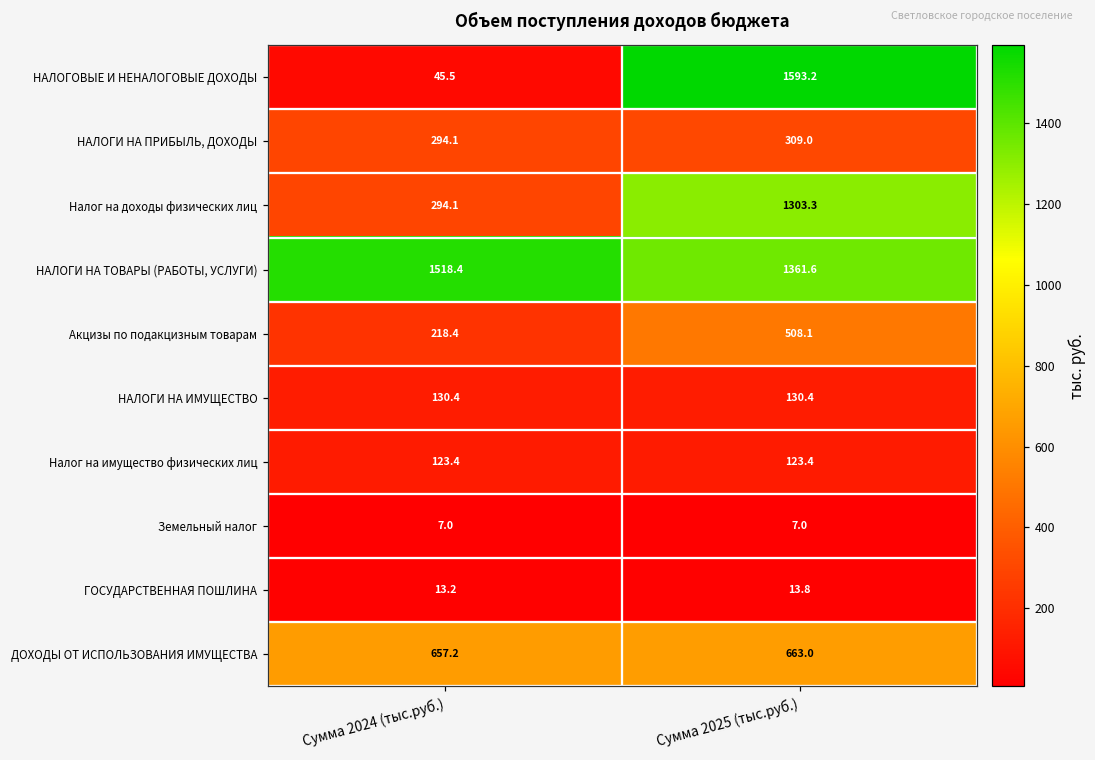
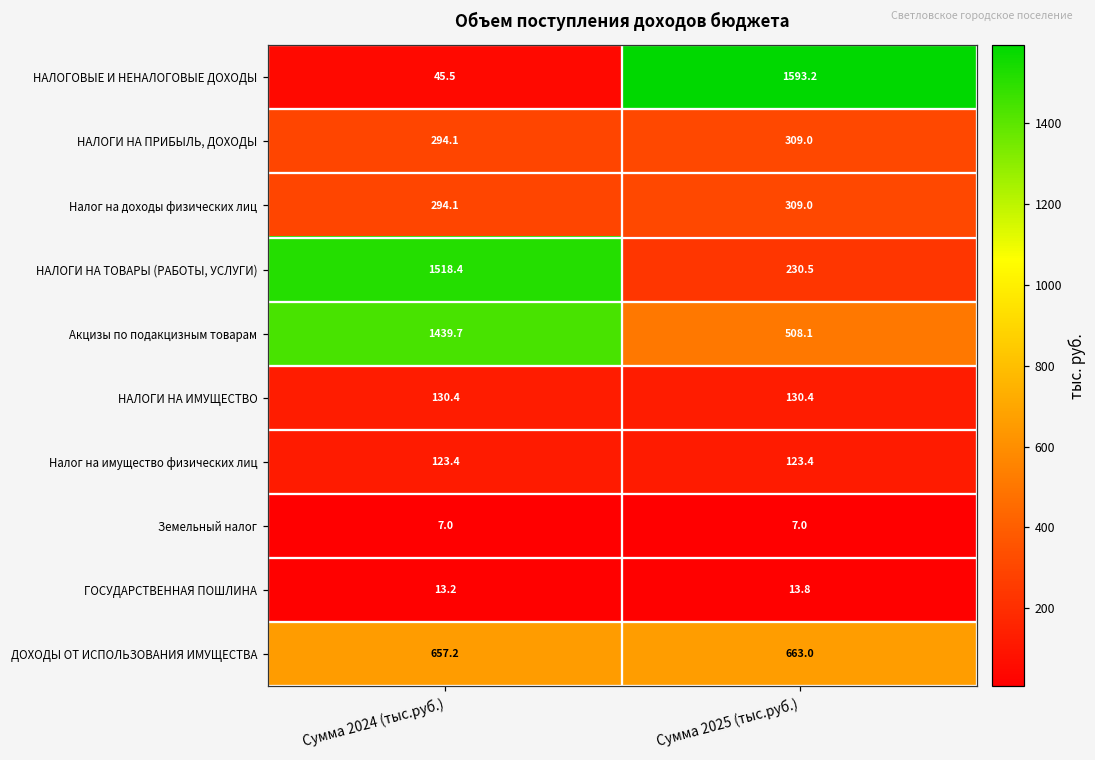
  {
    "НАЛОГОВЫЕ И НЕНАЛОГОВЫЕ ДОХОДЫ": {
      "Сумма 2024 (тыс.руб.)": 45.5,
      "Сумма 2025 (тыс.руб.)": 1593.2
    },
    "НАЛОГИ НА ПРИБЫЛЬ, ДОХОДЫ": {
      "Сумма 2024 (тыс.руб.)": 294.1,
      "Сумма 2025 (тыс.руб.)": 309.0
    },
    "Налог на доходы физических лиц": {
      "Сумма 2024 (тыс.руб.)": 294.1,
-     "Сумма 2025 (тыс.руб.)": 1303.3
+     "Сумма 2025 (тыс.руб.)": 309.0
    },
    "НАЛОГИ НА ТОВАРЫ (РАБОТЫ, УСЛУГИ)": {
      "Сумма 2024 (тыс.руб.)": 1518.4,
-     "Сумма 2025 (тыс.руб.)": 1361.6
+     "Сумма 2025 (тыс.руб.)": 230.5
    },
    "Акцизы по подакцизным товарам": {
-     "Сумма 2024 (тыс.руб.)": 218.4,
+     "Сумма 2024 (тыс.руб.)": 1439.7,
      "Сумма 2025 (тыс.руб.)": 508.1
    },
    "НАЛОГИ НА ИМУЩЕСТВО": {
      "Сумма 2024 (тыс.руб.)": 130.4,
      "Сумма 2025 (тыс.руб.)": 130.4
    },
    "Налог на имущество физических лиц": {
      "Сумма 2024 (тыс.руб.)": 123.4,
      "Сумма 2025 (тыс.руб.)": 123.4
    },
    "Земельный налог": {
      "Сумма 2024 (тыс.руб.)": 7.0,
      "Сумма 2025 (тыс.руб.)": 7.0
    },
    "ГОСУДАРСТВЕННАЯ ПОШЛИНА": {
      "Сумма 2024 (тыс.руб.)": 13.2,
      "Сумма 2025 (тыс.руб.)": 13.8
    },
    "ДОХОДЫ ОТ ИСПОЛЬЗОВАНИЯ ИМУЩЕСТВА": {
      "Сумма 2024 (тыс.руб.)": 657.2,
      "Сумма 2025 (тыс.руб.)": 663.0
    }
  }
